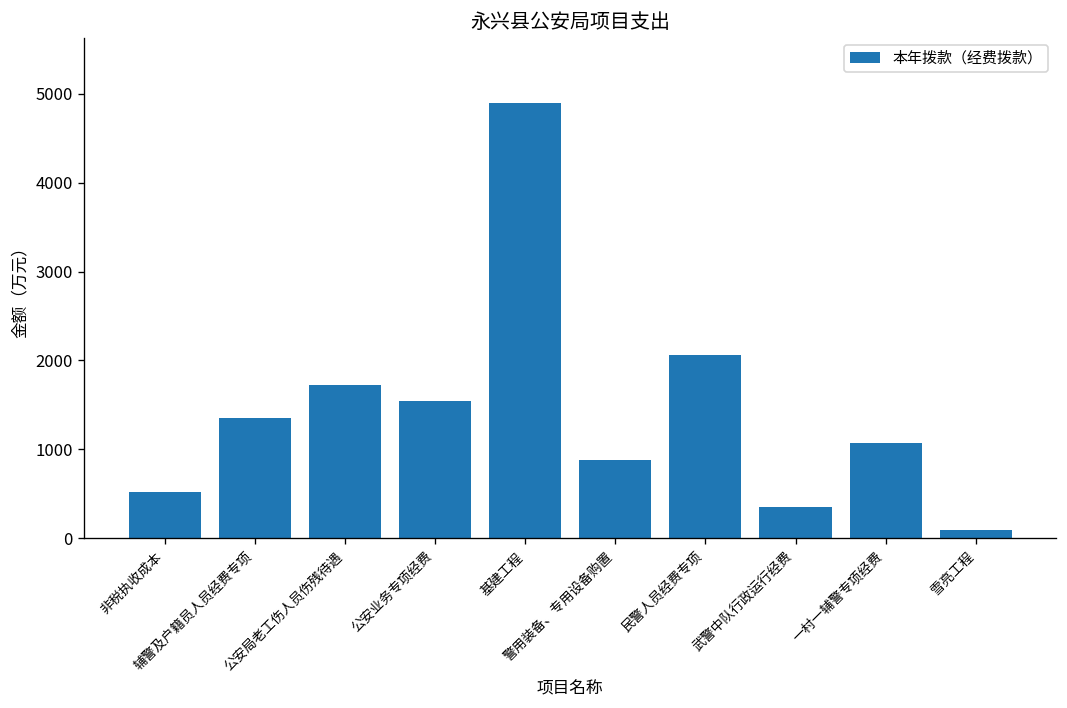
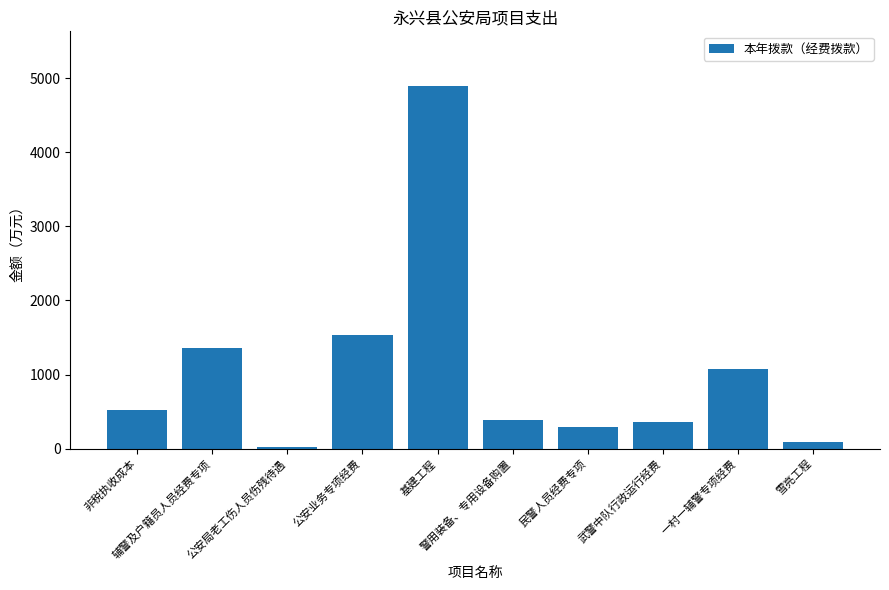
  {
    "非税执收成本": 500,
    "辅警及户籍员人员经费专项": 1400,
-   "公安局老工伤人员伤残待遇": 1700,
+   "公安局老工伤人员伤残待遇": 0,
    "公安业务专项经费": 1500,
    "基建工程": 4900,
-   "警用装备、专用设备购置": 900,
-   "民警人员经费专项": 2100,
+   "警用装备、专用设备购置": 400,
+   "民警人员经费专项": 300,
    "武警中队行政运行经费": 400,
    "一村一辅警专项经费": 1100,
    "雪亮工程": 100
  }
